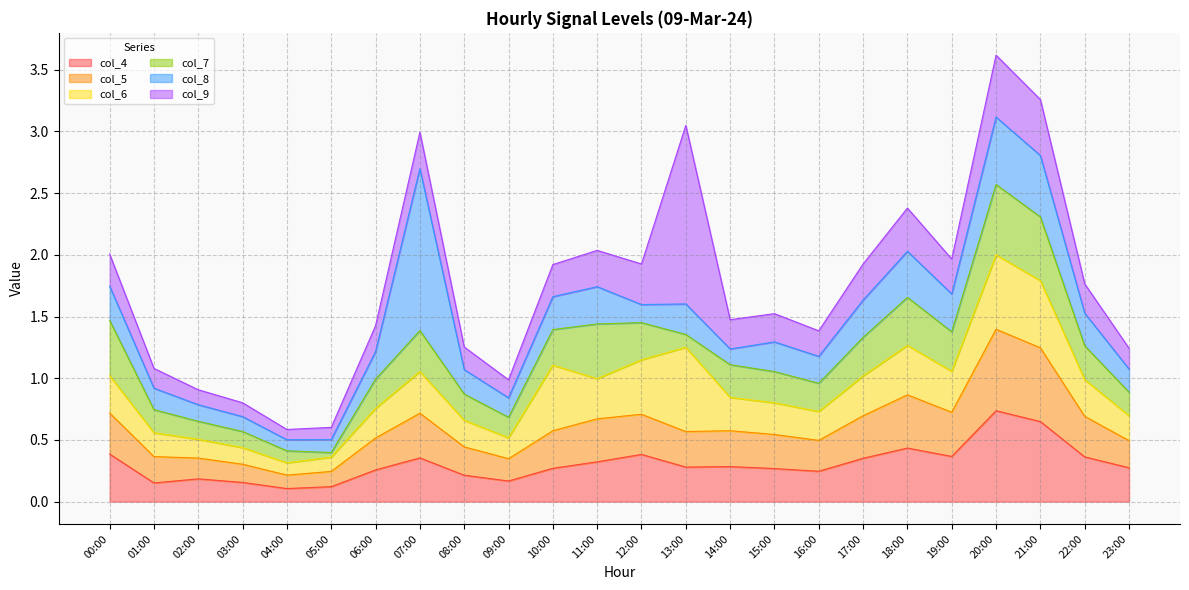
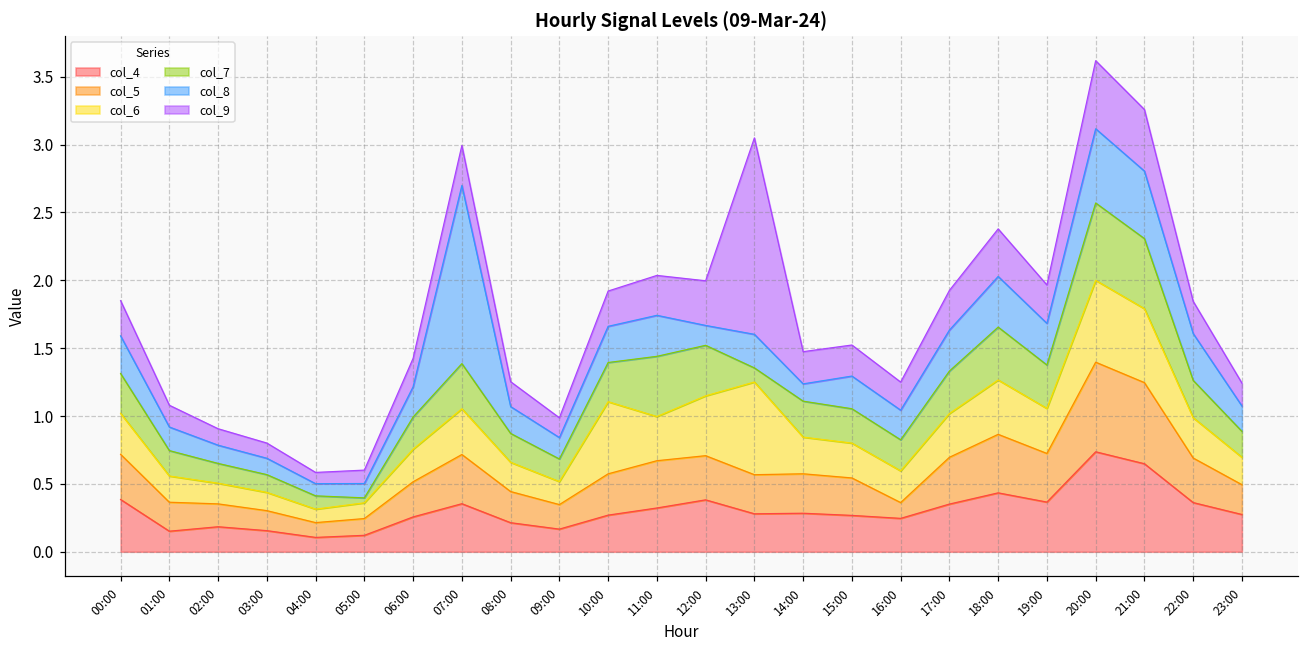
  {
    "col_4": {
      "00:00": 0.39,
      "01:00": 0.15,
      "02:00": 0.18,
      "03:00": 0.16,
      "04:00": 0.11,
      "05:00": 0.12,
      "06:00": 0.26,
      "07:00": 0.35,
      "08:00": 0.21,
      "09:00": 0.17,
      "10:00": 0.27,
      "11:00": 0.32,
      "12:00": 0.38,
      "13:00": 0.28,
      "14:00": 0.28,
      "15:00": 0.27,
      "16:00": 0.25,
      "17:00": 0.35,
      "18:00": 0.43,
      "19:00": 0.37,
      "20:00": 0.74,
      "21:00": 0.65,
      "22:00": 0.36,
      "23:00": 0.27
    },
    "col_5": {
      "00:00": 0.33,
      "01:00": 0.21,
      "02:00": 0.17,
      "03:00": 0.15,
      "04:00": 0.11,
      "05:00": 0.12,
      "06:00": 0.26,
      "07:00": 0.36,
      "08:00": 0.23,
      "09:00": 0.18,
      "10:00": 0.30,
      "11:00": 0.35,
      "12:00": 0.33,
      "13:00": 0.29,
      "14:00": 0.29,
      "15:00": 0.28,
-     "16:00": 0.25,
+     "16:00": 0.12,
      "17:00": 0.34,
      "18:00": 0.43,
      "19:00": 0.36,
      "20:00": 0.66,
      "21:00": 0.60,
      "22:00": 0.33,
      "23:00": 0.22
    },
    "col_6": {
      "00:00": 0.30,
      "01:00": 0.19,
      "02:00": 0.15,
      "03:00": 0.13,
      "04:00": 0.10,
      "05:00": 0.12,
      "06:00": 0.24,
      "07:00": 0.34,
      "08:00": 0.22,
      "09:00": 0.17,
      "10:00": 0.53,
      "11:00": 0.33,
      "12:00": 0.44,
      "13:00": 0.68,
      "14:00": 0.27,
      "15:00": 0.26,
      "16:00": 0.23,
      "17:00": 0.32,
      "18:00": 0.40,
      "19:00": 0.33,
      "20:00": 0.60,
      "21:00": 0.54,
      "22:00": 0.30,
      "23:00": 0.20
    },
    "col_7": {
-     "00:00": 0.45,
+     "00:00": 0.29,
      "01:00": 0.19,
      "02:00": 0.15,
      "03:00": 0.13,
      "04:00": 0.10,
      "05:00": 0.04,
      "06:00": 0.24,
      "07:00": 0.33,
      "08:00": 0.21,
      "09:00": 0.17,
      "10:00": 0.29,
      "11:00": 0.44,
-     "12:00": 0.30,
+     "12:00": 0.37,
      "13:00": 0.10,
      "14:00": 0.27,
      "15:00": 0.25,
      "16:00": 0.23,
      "17:00": 0.31,
      "18:00": 0.39,
      "19:00": 0.32,
      "20:00": 0.57,
      "21:00": 0.52,
      "22:00": 0.27,
      "23:00": 0.19
    },
    "col_8": {
      "00:00": 0.28,
      "01:00": 0.17,
      "02:00": 0.13,
      "03:00": 0.12,
      "04:00": 0.09,
      "05:00": 0.11,
      "06:00": 0.22,
      "07:00": 1.31,
      "08:00": 0.20,
      "09:00": 0.16,
      "10:00": 0.27,
      "11:00": 0.30,
      "12:00": 0.15,
      "13:00": 0.25,
      "14:00": 0.13,
      "15:00": 0.24,
      "16:00": 0.22,
      "17:00": 0.30,
      "18:00": 0.37,
      "19:00": 0.31,
      "20:00": 0.55,
      "21:00": 0.50,
-     "22:00": 0.26,
+     "22:00": 0.35,
      "23:00": 0.19
    },
    "col_9": {
      "00:00": 0.26,
      "01:00": 0.16,
      "02:00": 0.12,
      "03:00": 0.11,
      "04:00": 0.08,
      "05:00": 0.10,
      "06:00": 0.21,
      "07:00": 0.29,
      "08:00": 0.18,
      "09:00": 0.15,
      "10:00": 0.26,
      "11:00": 0.29,
      "12:00": 0.33,
      "13:00": 1.45,
      "14:00": 0.24,
      "15:00": 0.23,
      "16:00": 0.21,
      "17:00": 0.29,
      "18:00": 0.35,
      "19:00": 0.28,
      "20:00": 0.50,
      "21:00": 0.45,
      "22:00": 0.24,
      "23:00": 0.17
    }
  }
